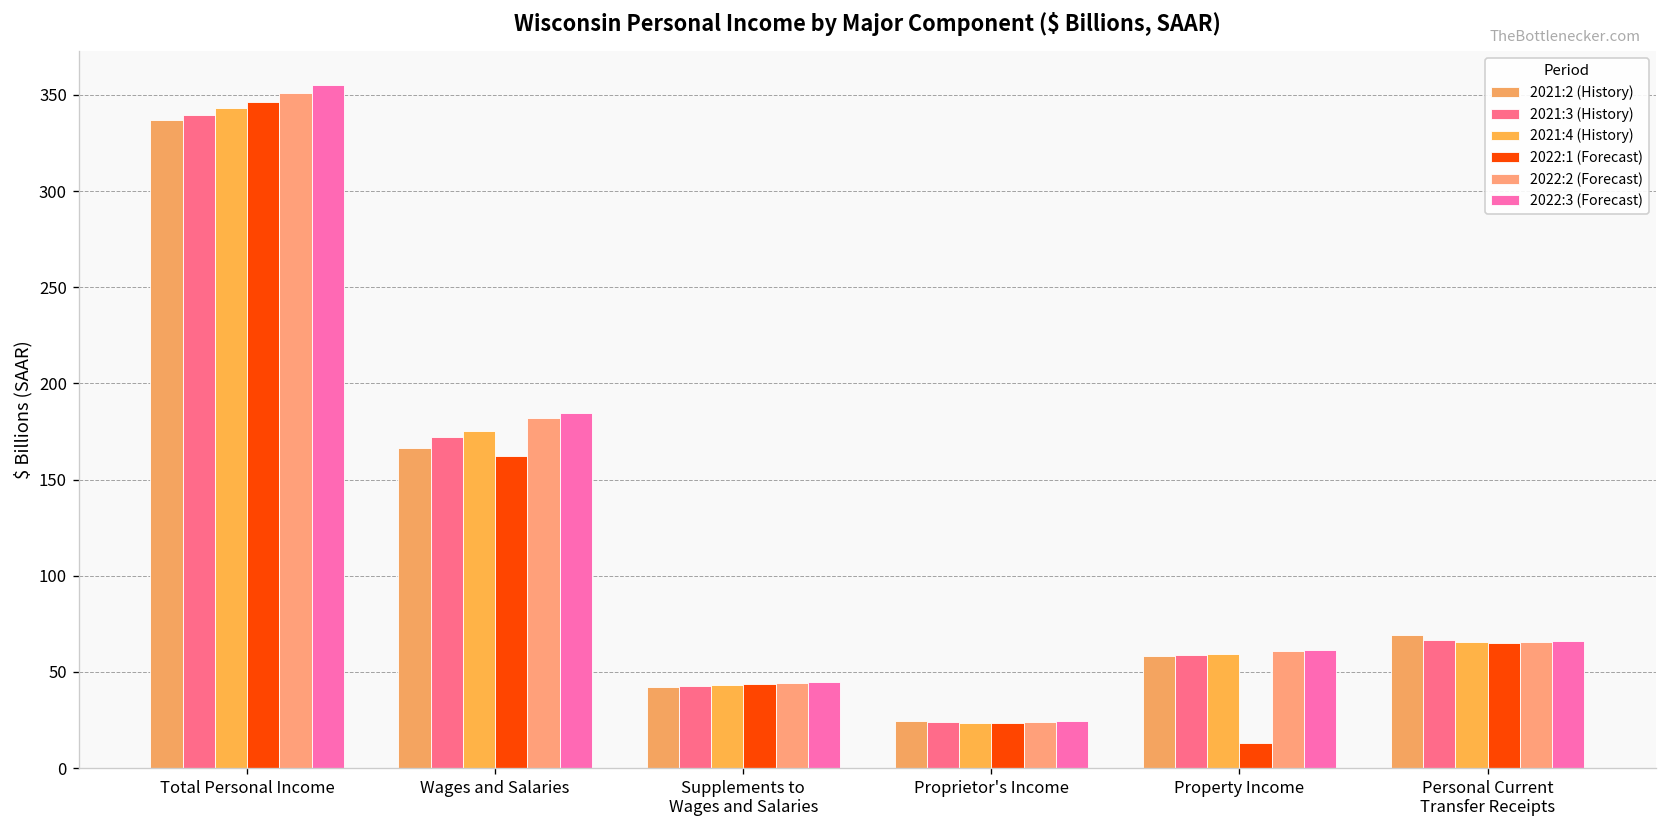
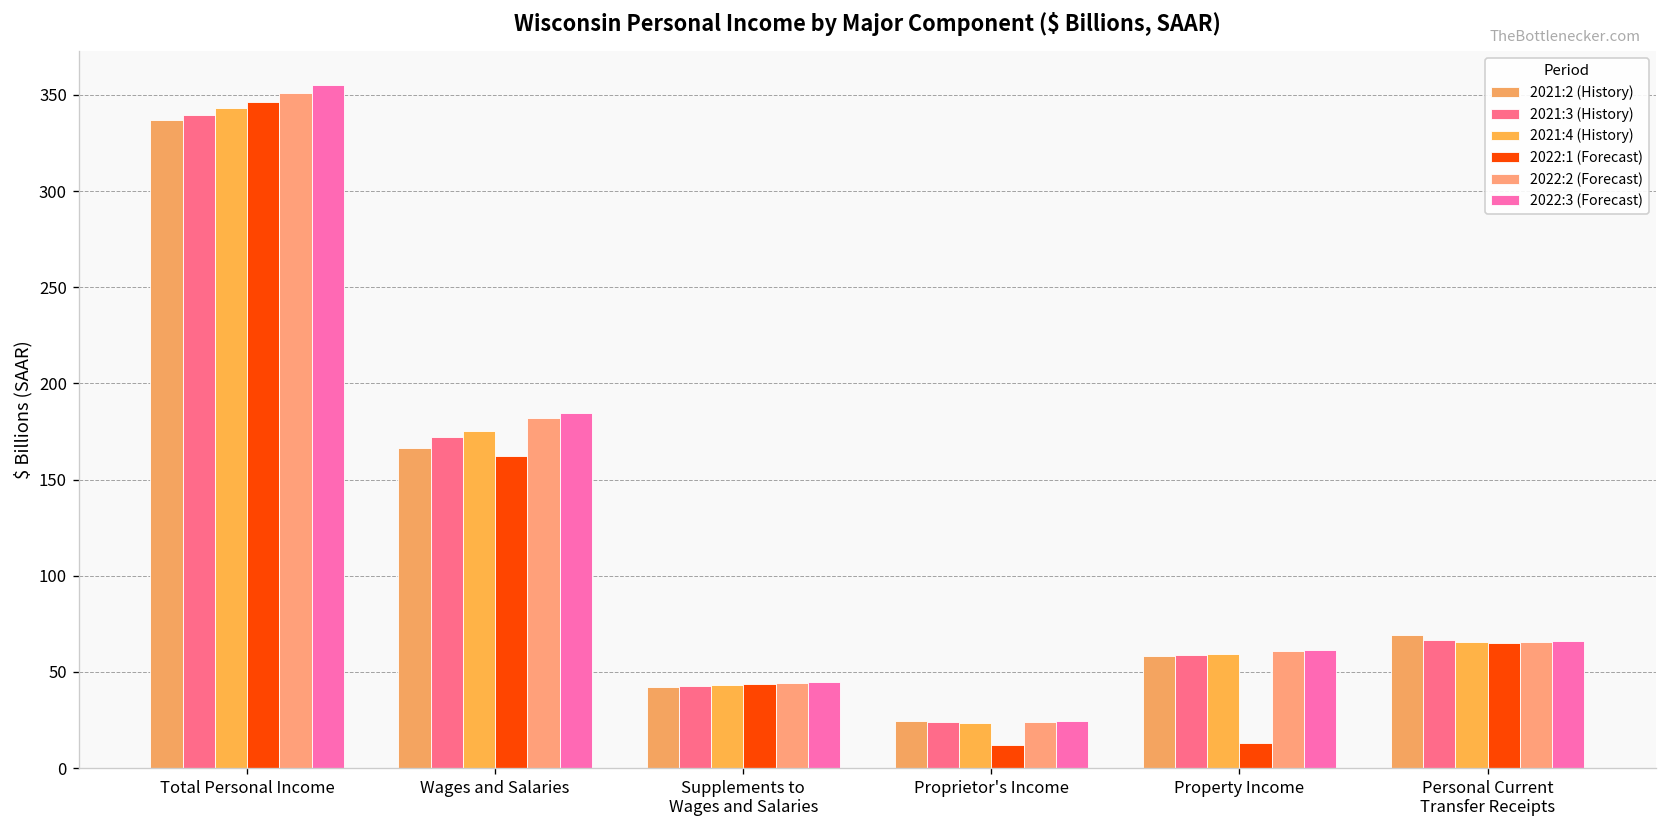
  {
    "2022:1 (Forecast)": {
      "Total Personal Income": 346,
      "Wages and Salaries": 162,
      "Supplements to Wages and Salaries": 44,
-     "Proprietor's Income": 24,
+     "Proprietor's Income": 12,
      "Property Income": 13,
      "Personal Current Transfer Receipts": 65
    }
  }
